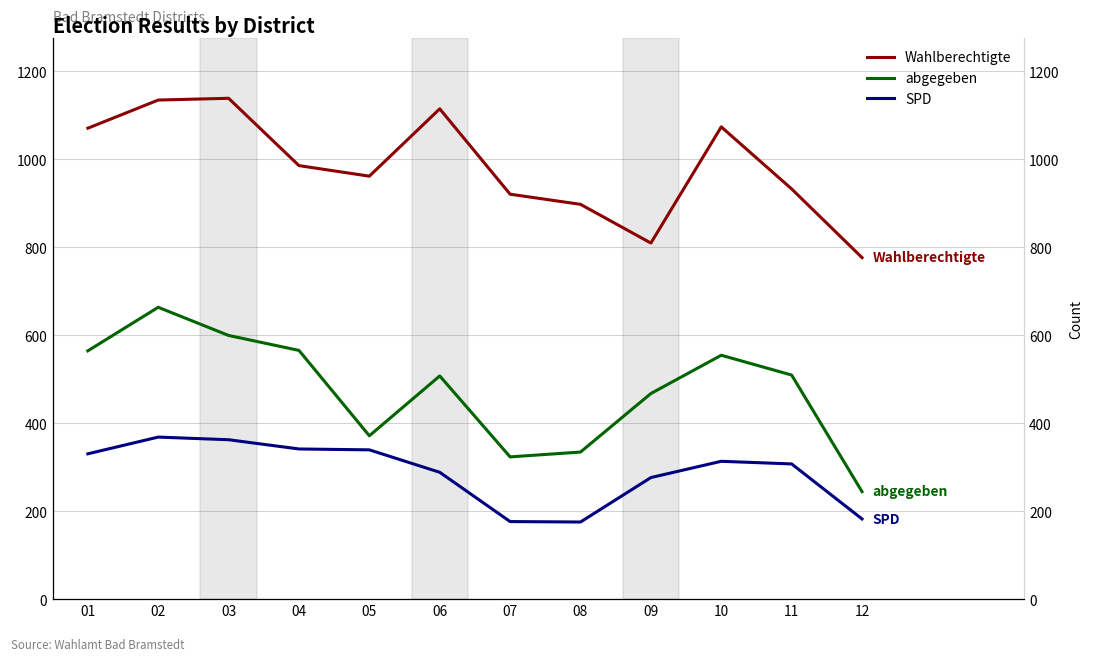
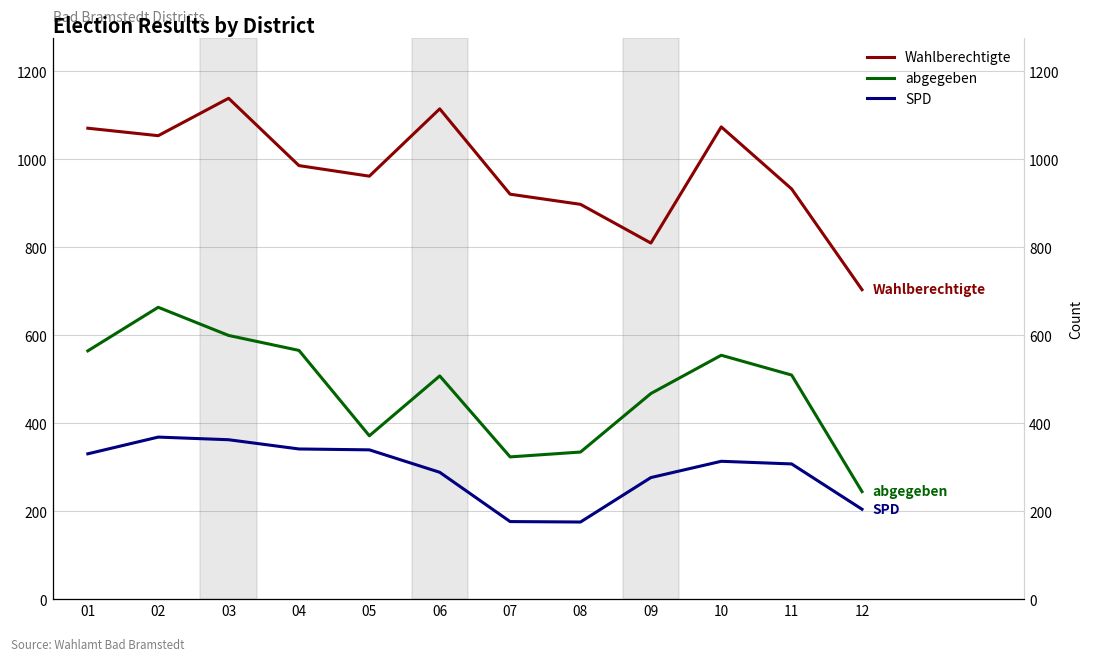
  {
    "Wahlberechtigte": {
      "01": 1070,
-     "02": 1140,
+     "02": 1050,
      "03": 1140,
      "04": 990,
      "05": 960,
      "06": 1120,
      "07": 920,
      "08": 900,
      "09": 810,
      "10": 1070,
      "11": 930,
-     "12": 780
+     "12": 700
    },
    "abgegeben": {
      "01": 570,
      "02": 660,
      "03": 600,
      "04": 570,
      "05": 370,
      "06": 510,
      "07": 320,
      "08": 340,
      "09": 470,
      "10": 560,
      "11": 510,
      "12": 250
    },
    "SPD": {
      "01": 330,
      "02": 370,
      "03": 360,
      "04": 340,
      "05": 340,
      "06": 290,
      "07": 180,
      "08": 180,
      "09": 280,
      "10": 310,
      "11": 310,
-     "12": 180
+     "12": 210
    }
  }
